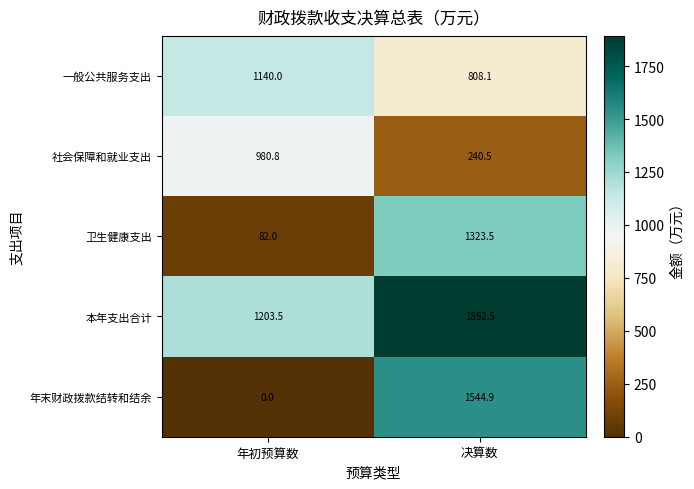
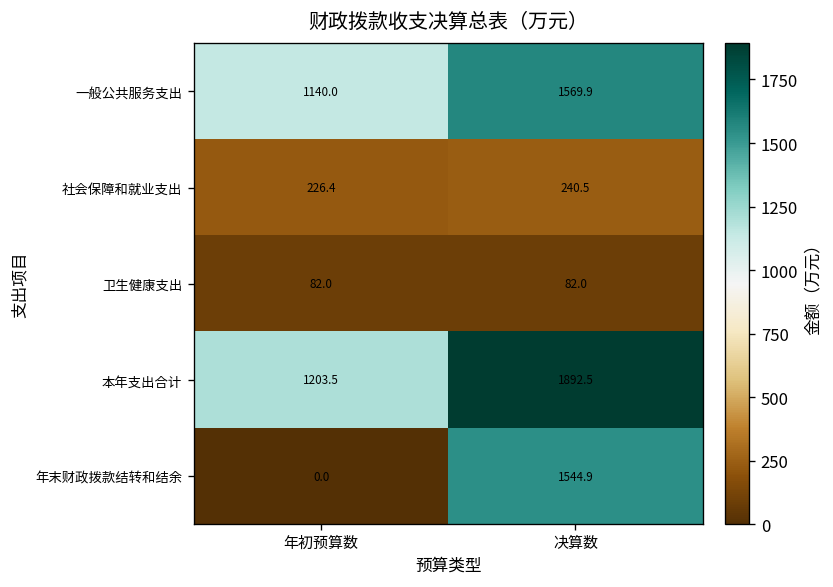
  {
    "一般公共服务支出": {
      "年初预算数": 1140.0,
-     "决算数": 808.1
+     "决算数": 1569.9
    },
    "社会保障和就业支出": {
-     "年初预算数": 980.8,
+     "年初预算数": 226.4,
      "决算数": 240.5
    },
    "卫生健康支出": {
      "年初预算数": 82.0,
-     "决算数": 1323.5
+     "决算数": 82.0
    },
    "本年支出合计": {
      "年初预算数": 1203.5,
      "决算数": 1892.5
    },
    "年末财政拨款结转和结余": {
      "年初预算数": 0.0,
      "决算数": 1544.9
    }
  }
